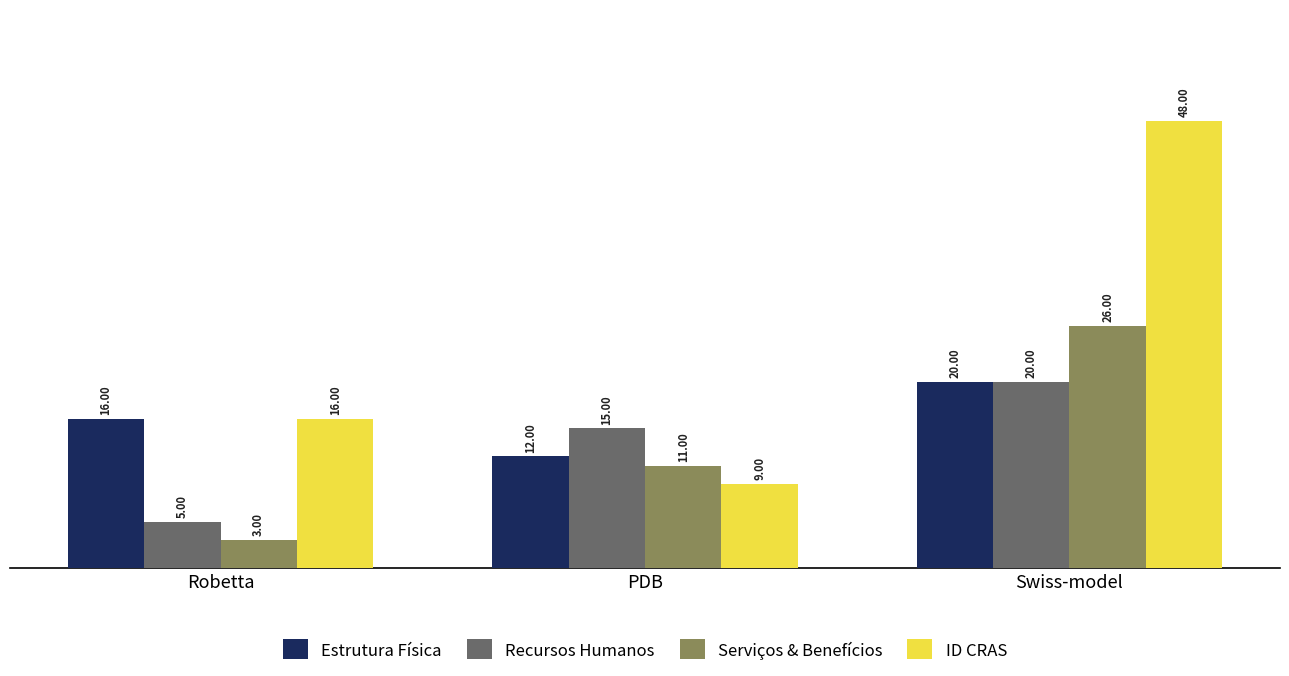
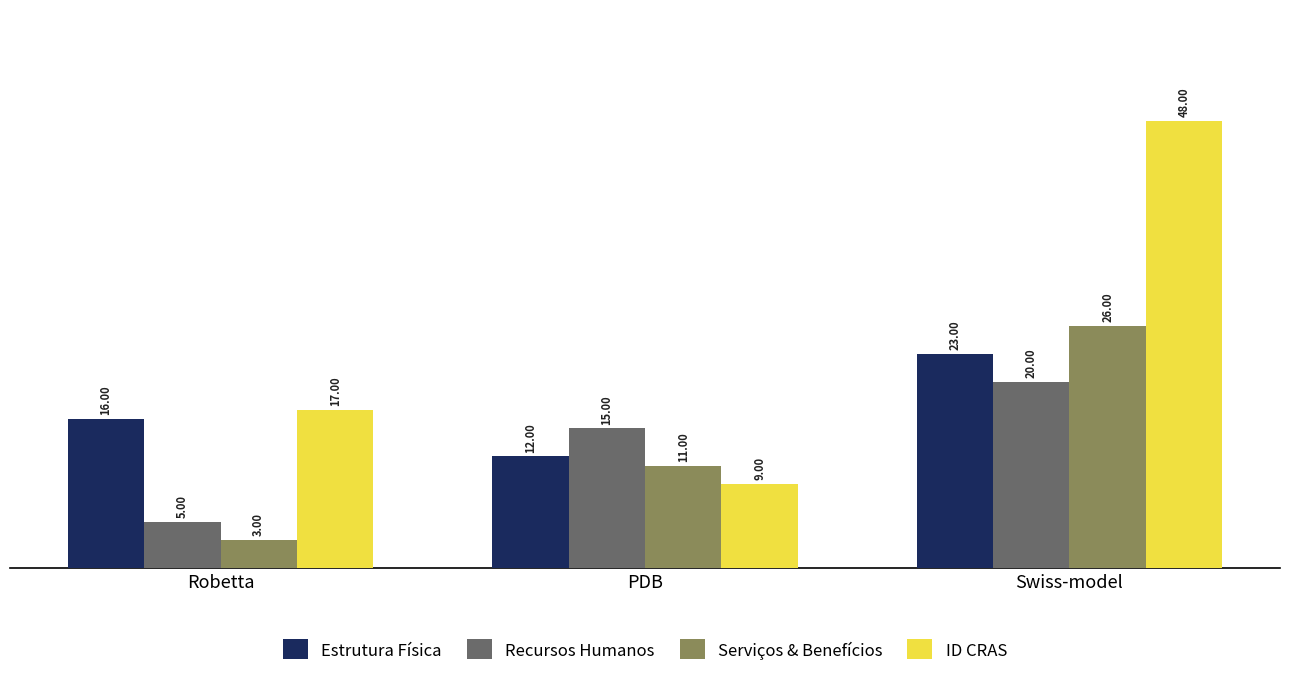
  {
    "Estrutura Física": {
      "Robetta": 16.00,
      "PDB": 12.00,
-     "Swiss-model": 20.00
+     "Swiss-model": 23.00
    },
    "ID CRAS": {
-     "Robetta": 16.00,
+     "Robetta": 17.00,
      "PDB": 9.00,
      "Swiss-model": 48.00
    }
  }
